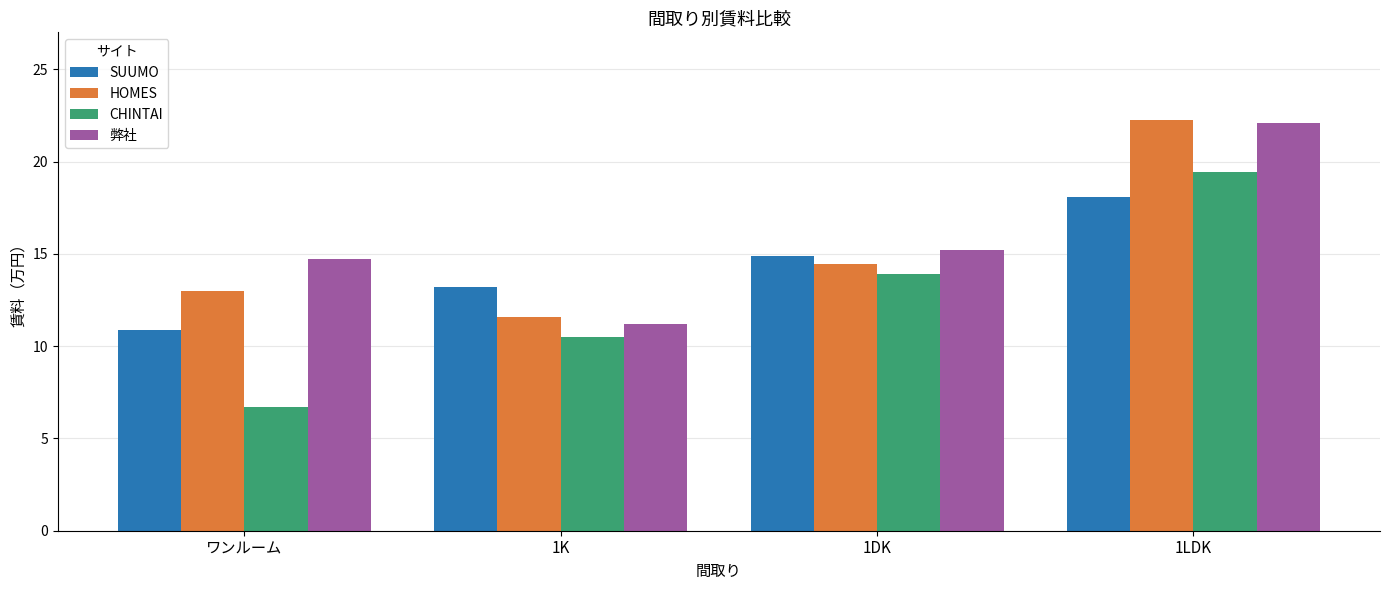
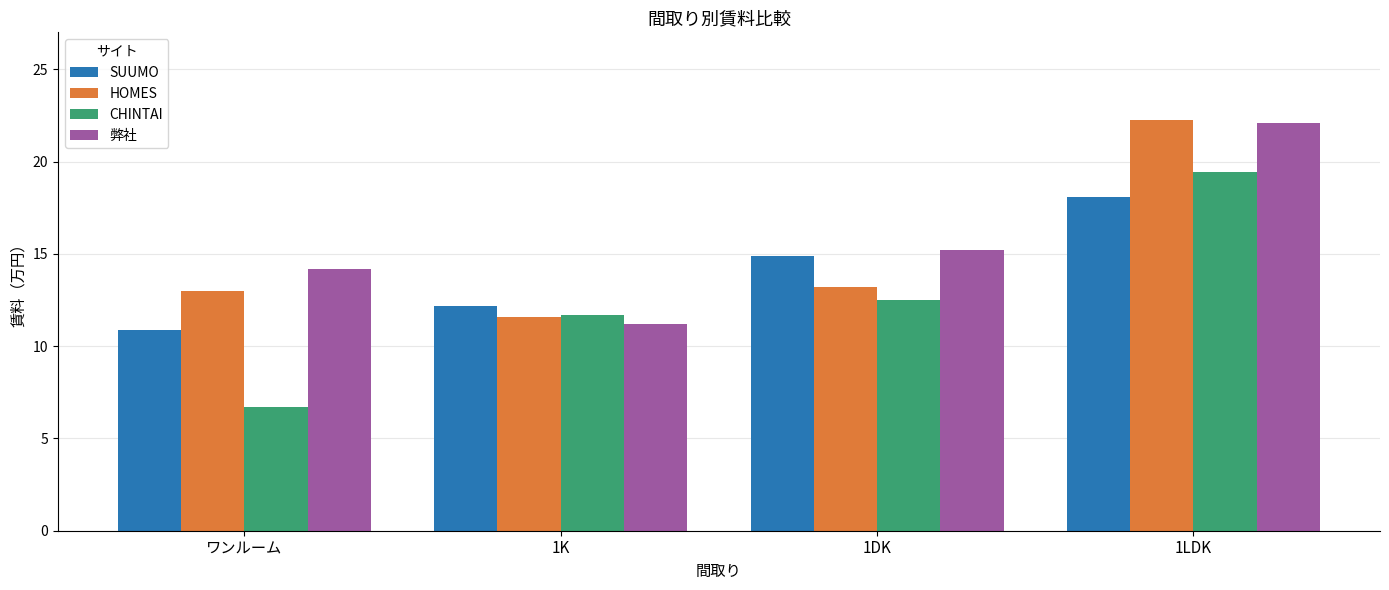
  {
    "SUUMO": {
      "ワンルーム": 10.9,
-     "1K": 13.2,
+     "1K": 12.2,
      "1DK": 14.9,
      "1LDK": 18.1
    },
    "HOMES": {
      "ワンルーム": 13.0,
      "1K": 11.6,
-     "1DK": 14.5,
+     "1DK": 13.2,
      "1LDK": 22.3
    },
    "CHINTAI": {
      "ワンルーム": 6.7,
-     "1K": 10.5,
-     "1DK": 13.9,
+     "1K": 11.7,
+     "1DK": 12.5,
      "1LDK": 19.5
    },
    "弊社": {
-     "ワンルーム": 14.7,
+     "ワンルーム": 14.2,
      "1K": 11.2,
      "1DK": 15.2,
      "1LDK": 22.1
    }
  }
